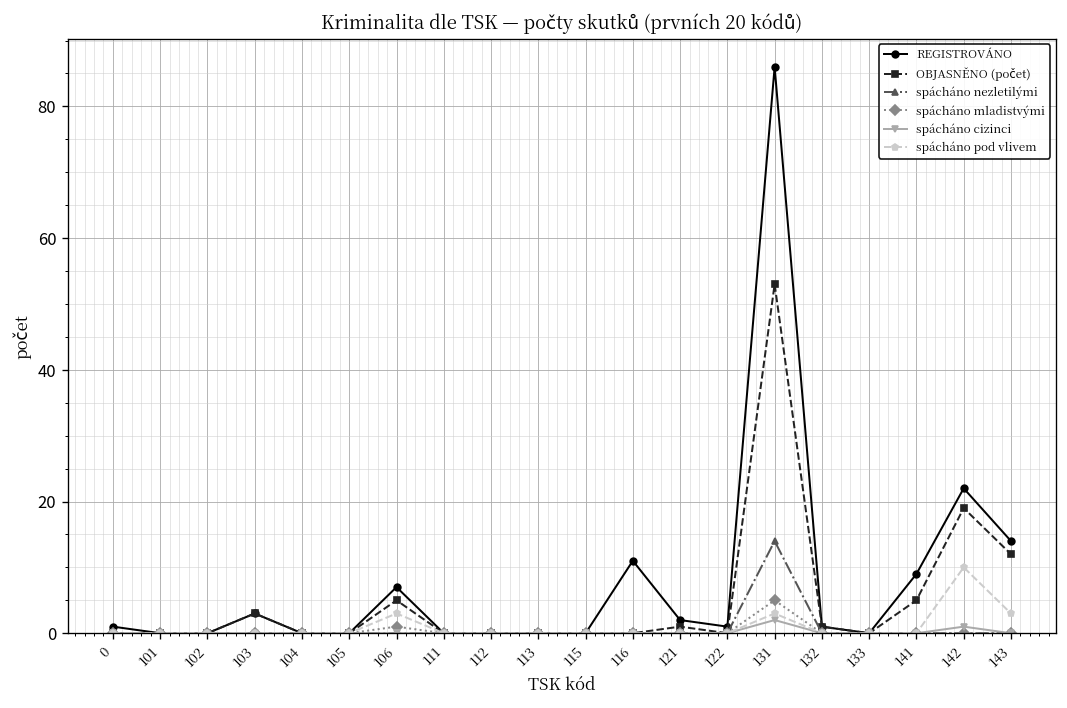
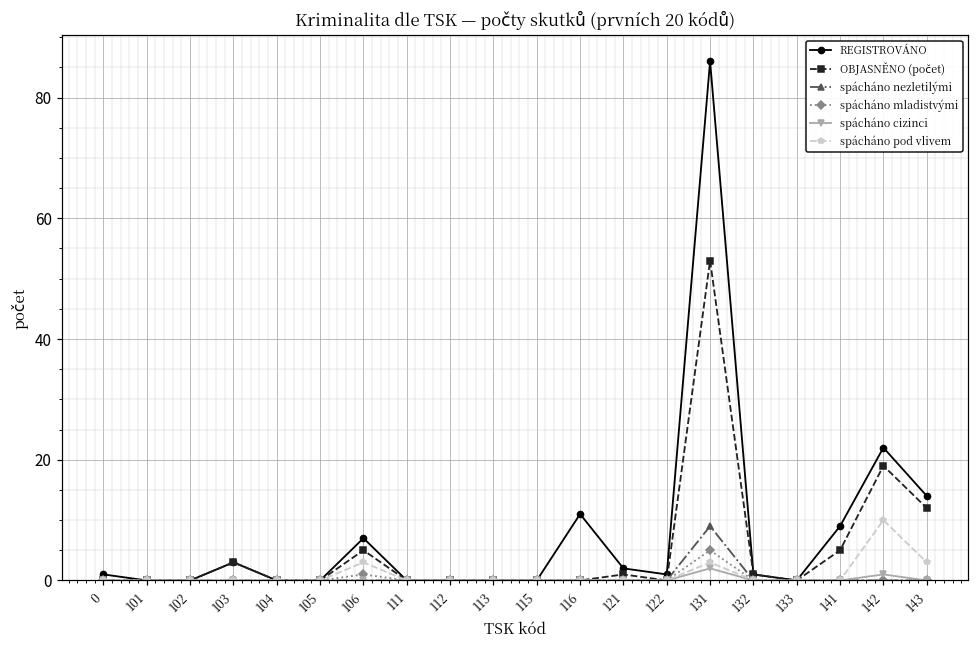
  {
    "spácháno nezletilými": {
-     "131": 14
+     "131": 9
    }
  }
